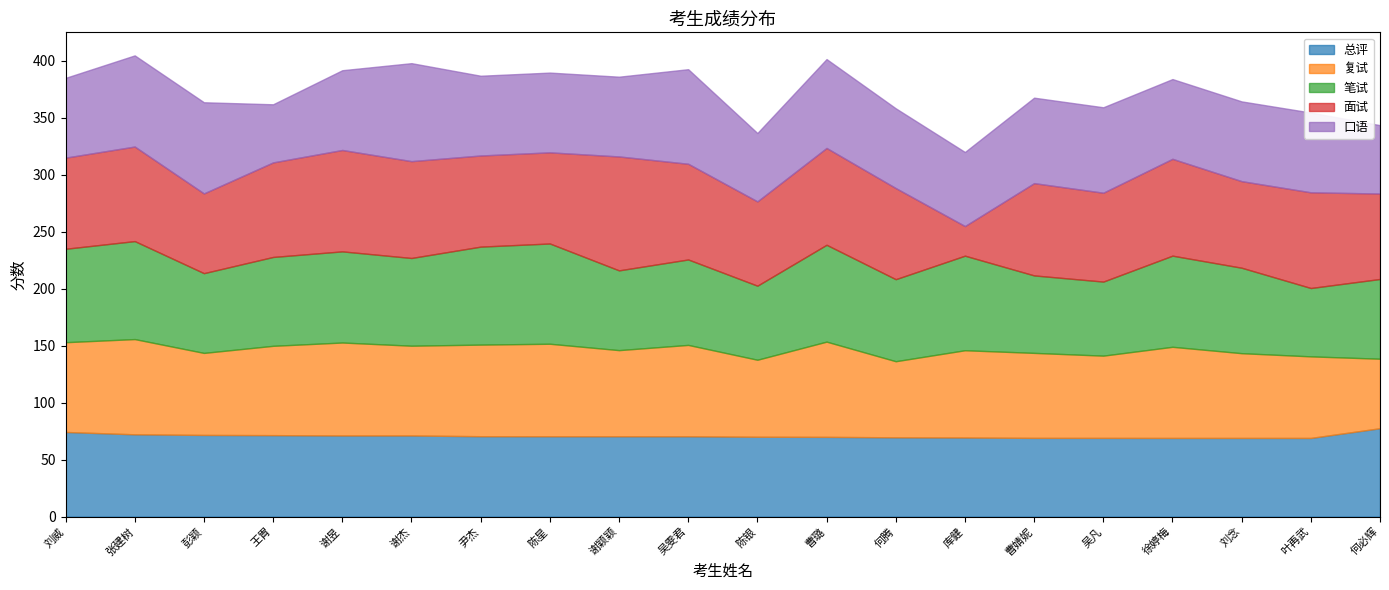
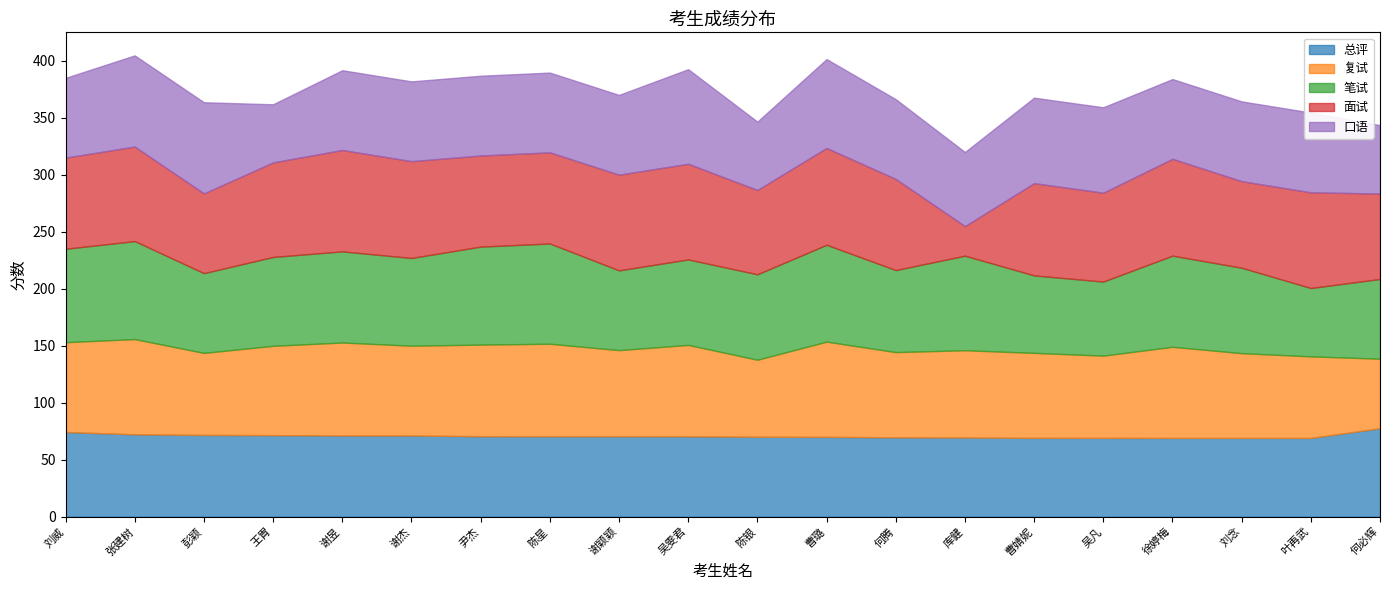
  {
    "总评": {
      "刘威": 74,
      "张建树": 72,
      "彭颖": 72,
      "王胄": 72,
      "谢昱": 71,
      "谢杰": 71,
      "尹杰": 71,
      "陈星": 71,
      "谢颖颖": 71,
      "吴雯君": 71,
      "陈银": 70,
      "曹璐": 70,
      "何腾": 70,
      "库健": 69,
      "曹婧妮": 69,
      "吴凡": 69,
      "徐婷梅": 69,
      "刘念": 69,
      "叶再武": 69,
      "何必辉": 78
    },
    "复试": {
      "刘威": 79,
      "张建树": 84,
      "彭颖": 72,
      "王胄": 78,
      "谢昱": 82,
      "谢杰": 79,
      "尹杰": 80,
      "陈星": 81,
      "谢颖颖": 76,
      "吴雯君": 80,
      "陈银": 68,
      "曹璐": 84,
-     "何腾": 67,
+     "何腾": 75,
      "库健": 77,
      "曹婧妮": 75,
      "吴凡": 72,
      "徐婷梅": 80,
      "刘念": 74,
      "叶再武": 72,
      "何必辉": 61
    },
    "笔试": {
      "刘威": 82,
      "张建树": 86,
      "彭颖": 70,
      "王胄": 78,
      "谢昱": 80,
      "谢杰": 77,
      "尹杰": 86,
      "陈星": 88,
      "谢颖颖": 70,
      "吴雯君": 75,
-     "陈银": 65,
+     "陈银": 75,
      "曹璐": 85,
      "何腾": 72,
      "库健": 83,
      "曹婧妮": 68,
      "吴凡": 65,
      "徐婷梅": 80,
      "刘念": 75,
      "叶再武": 60,
      "何必辉": 70
    },
    "面试": {
      "刘威": 80,
      "张建树": 83,
      "彭颖": 70,
      "王胄": 83,
      "谢昱": 89,
      "谢杰": 85,
      "尹杰": 80,
      "陈星": 80,
-     "谢颖颖": 100,
+     "谢颖颖": 84,
      "吴雯君": 84,
      "陈银": 74,
      "曹璐": 85,
      "何腾": 80,
      "库健": 26,
      "曹婧妮": 81,
      "吴凡": 78,
      "徐婷梅": 85,
      "刘念": 76,
      "叶再武": 84,
      "何必辉": 75
    },
    "口语": {
      "刘威": 70,
      "张建树": 80,
      "彭颖": 80,
      "王胄": 51,
      "谢昱": 70,
-     "谢杰": 86,
+     "谢杰": 70,
      "尹杰": 70,
      "陈星": 70,
      "谢颖颖": 70,
      "吴雯君": 83,
      "陈银": 60,
      "曹璐": 78,
      "何腾": 70,
      "库健": 65,
      "曹婧妮": 75,
      "吴凡": 75,
      "徐婷梅": 70,
      "刘念": 70,
      "何必辉": 60
    }
  }
